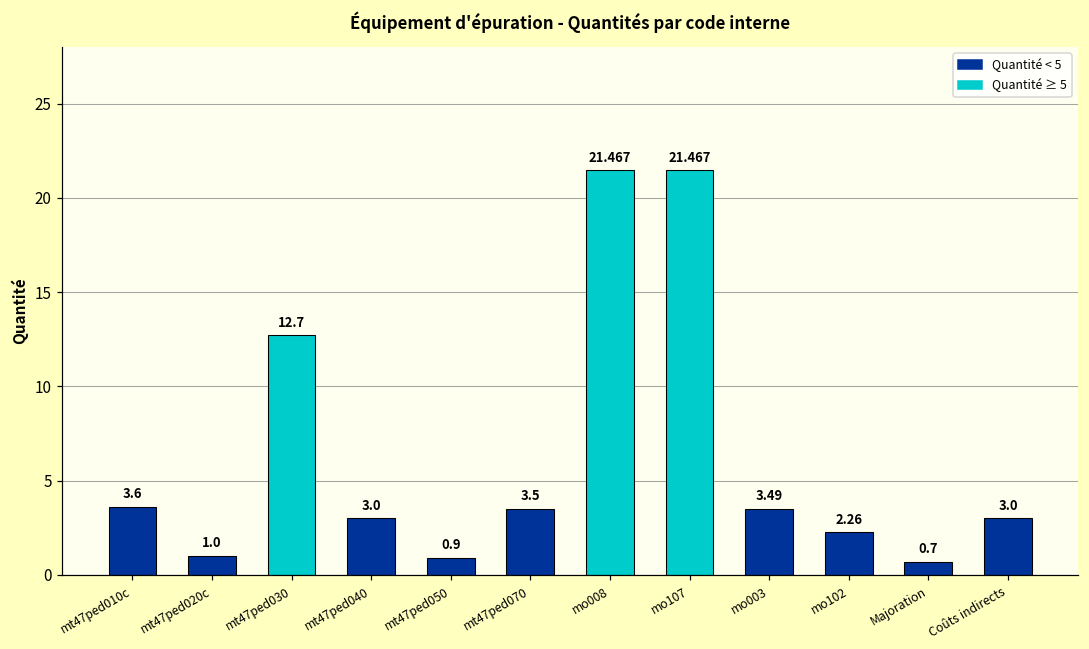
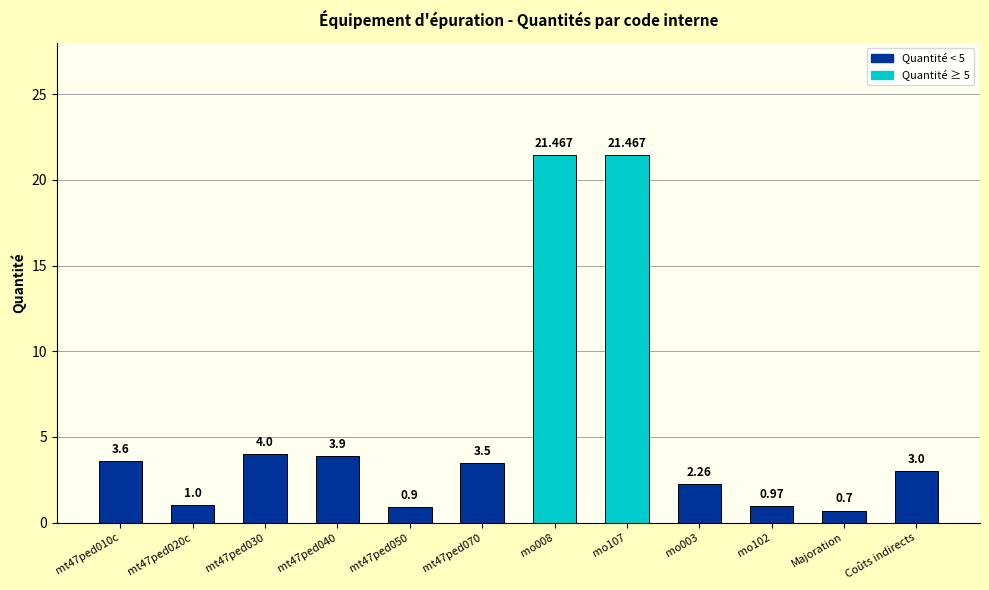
  {
    "mt47ped010c": 3.6,
    "mt47ped020c": 1.0,
-   "mt47ped030": 12.7,
-   "mt47ped040": 3.0,
+   "mt47ped030": 4.0,
+   "mt47ped040": 3.9,
    "mt47ped050": 0.9,
    "mt47ped070": 3.5,
    "mo008": 21.467,
    "mo107": 21.467,
-   "mo003": 3.49,
-   "mo102": 2.26,
+   "mo003": 2.26,
+   "mo102": 0.97,
    "Majoration": 0.7,
    "Coûts indirects": 3.0
  }
